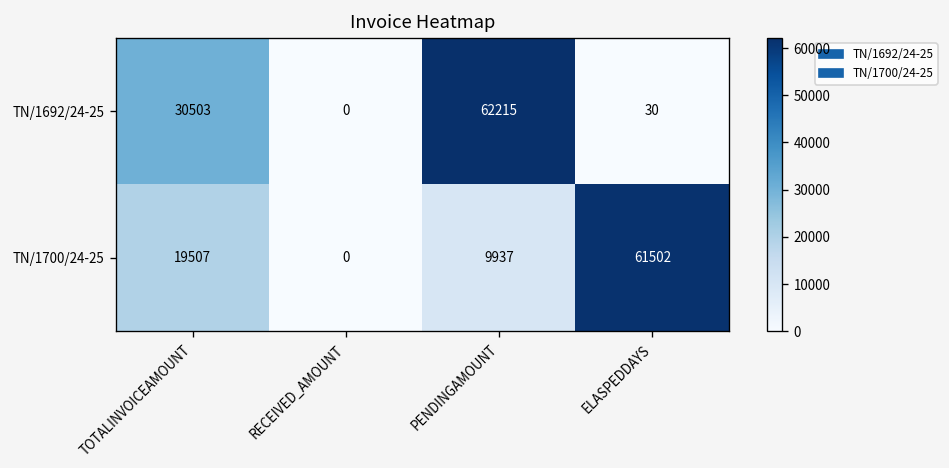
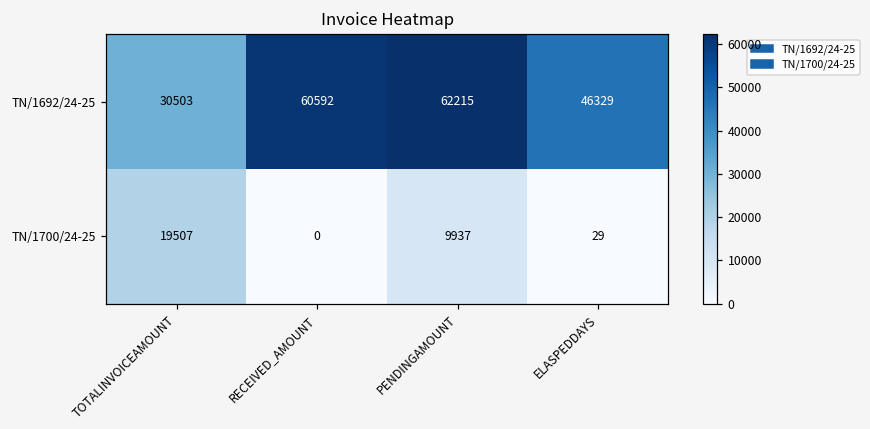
  {
    "TN/1692/24-25": {
      "TOTALINVOICEAMOUNT": 30503,
-     "RECEIVED_AMOUNT": 0,
+     "RECEIVED_AMOUNT": 60592,
      "PENDINGAMOUNT": 62215,
-     "ELASPEDDAYS": 30
+     "ELASPEDDAYS": 46329
    },
    "TN/1700/24-25": {
      "TOTALINVOICEAMOUNT": 19507,
      "RECEIVED_AMOUNT": 0,
      "PENDINGAMOUNT": 9937,
-     "ELASPEDDAYS": 61502
+     "ELASPEDDAYS": 29
    }
  }
